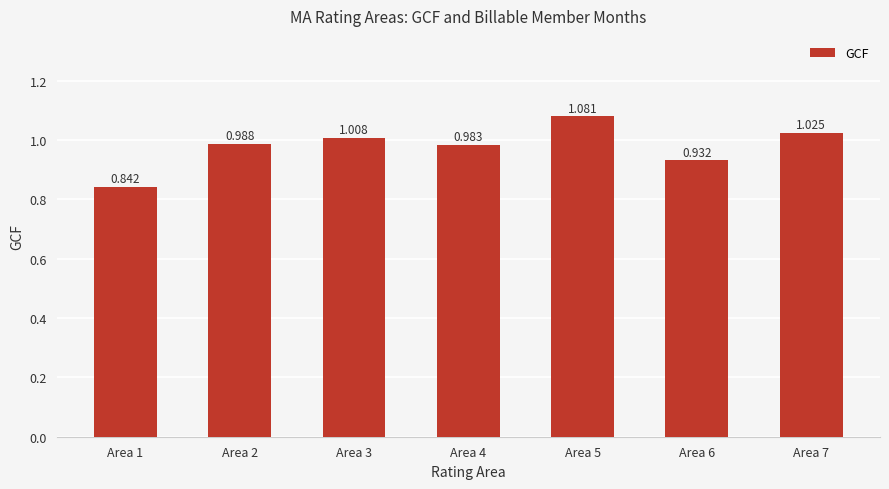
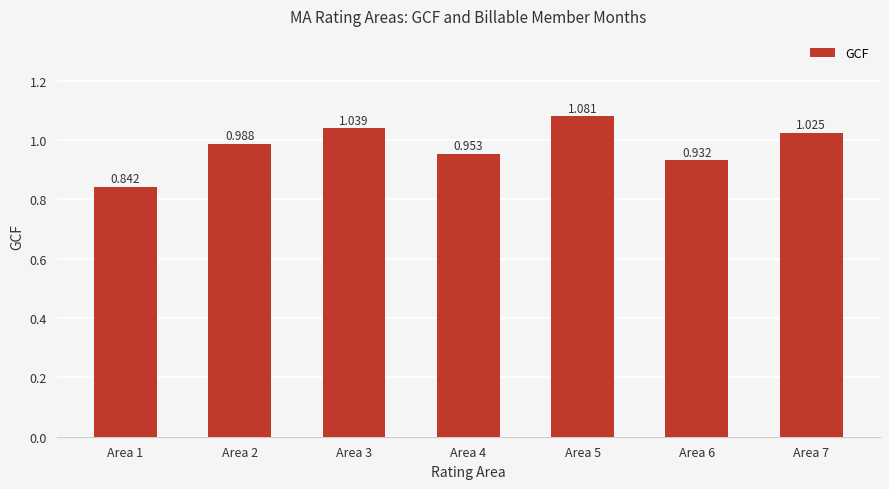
  {
    "Area 1": 0.842,
    "Area 2": 0.988,
-   "Area 3": 1.008,
-   "Area 4": 0.983,
+   "Area 3": 1.039,
+   "Area 4": 0.953,
    "Area 5": 1.081,
    "Area 6": 0.932,
    "Area 7": 1.025
  }
